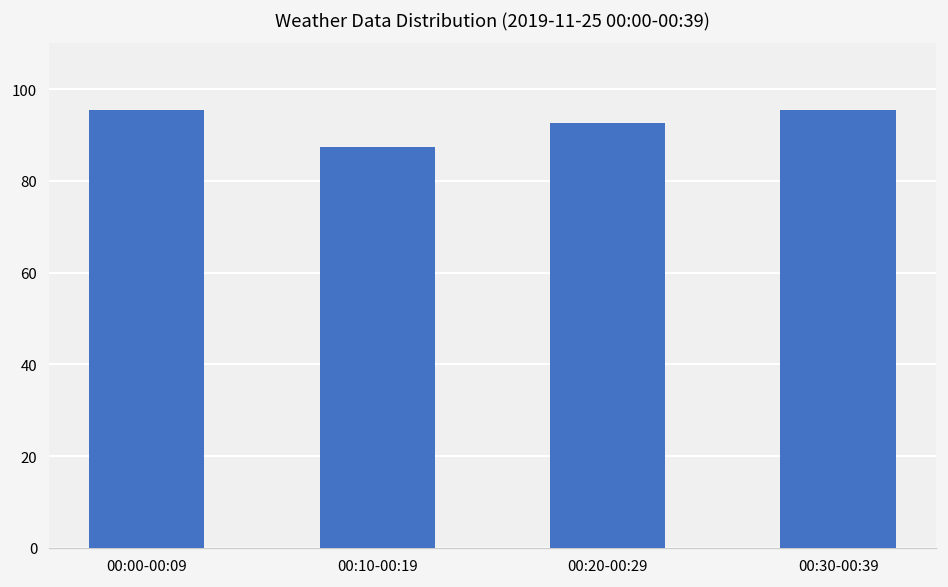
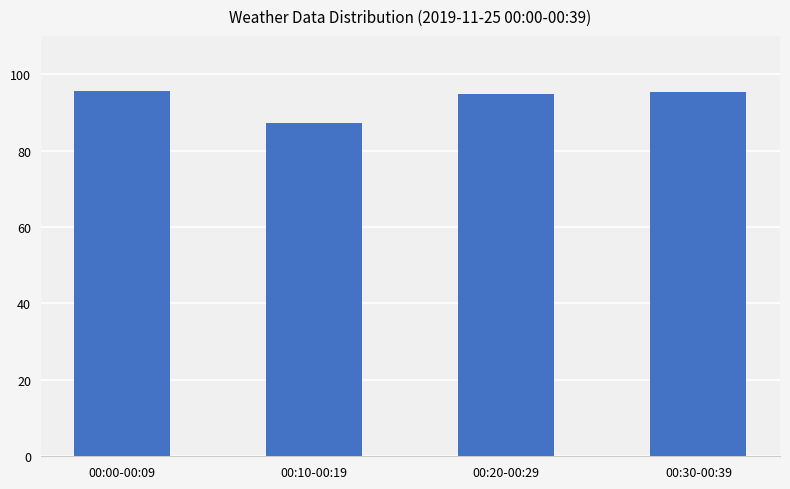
  {
    "00:00-00:09": 96,
    "00:10-00:19": 87,
-   "00:20-00:29": 93,
+   "00:20-00:29": 95,
    "00:30-00:39": 95
  }
